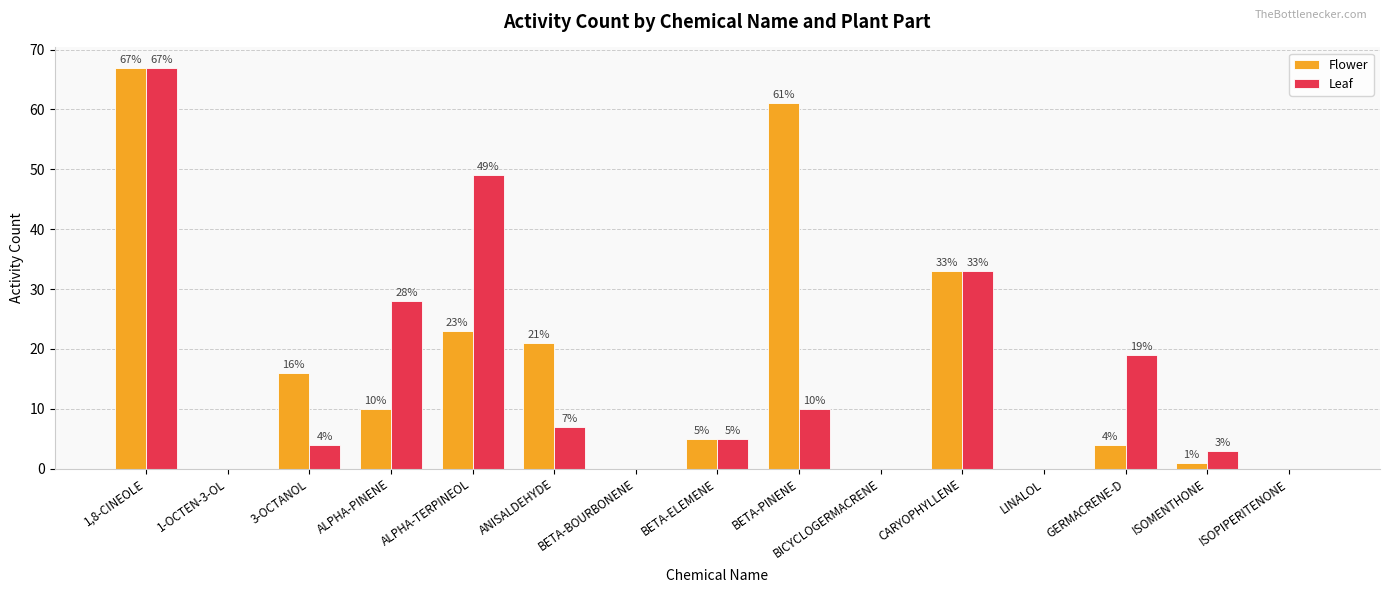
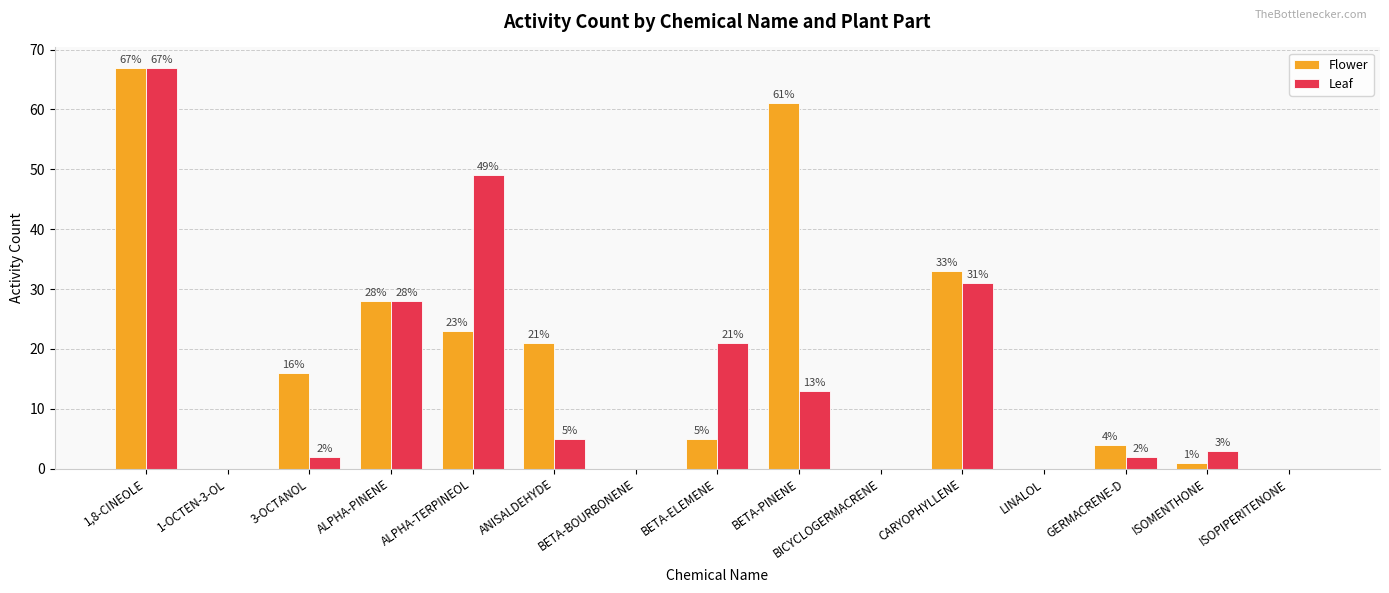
  {
    "Flower": {
      "1,8-CINEOLE": "67%",
      "3-OCTANOL": "16%",
-     "ALPHA-PINENE": "10%",
+     "ALPHA-PINENE": "28%",
      "ALPHA-TERPINEOL": "23%",
      "ANISALDEHYDE": "21%",
      "BETA-ELEMENE": "5%",
      "BETA-PINENE": "61%",
      "CARYOPHYLLENE": "33%",
      "GERMACRENE-D": "4%",
      "ISOMENTHONE": "1%"
    },
    "Leaf": {
      "1,8-CINEOLE": "67%",
-     "3-OCTANOL": "4%",
+     "3-OCTANOL": "2%",
      "ALPHA-PINENE": "28%",
      "ALPHA-TERPINEOL": "49%",
-     "ANISALDEHYDE": "7%",
-     "BETA-ELEMENE": "5%",
-     "BETA-PINENE": "10%",
-     "CARYOPHYLLENE": "33%",
-     "GERMACRENE-D": "19%",
+     "ANISALDEHYDE": "5%",
+     "BETA-ELEMENE": "21%",
+     "BETA-PINENE": "13%",
+     "CARYOPHYLLENE": "31%",
+     "GERMACRENE-D": "2%",
      "ISOMENTHONE": "3%"
    }
  }
